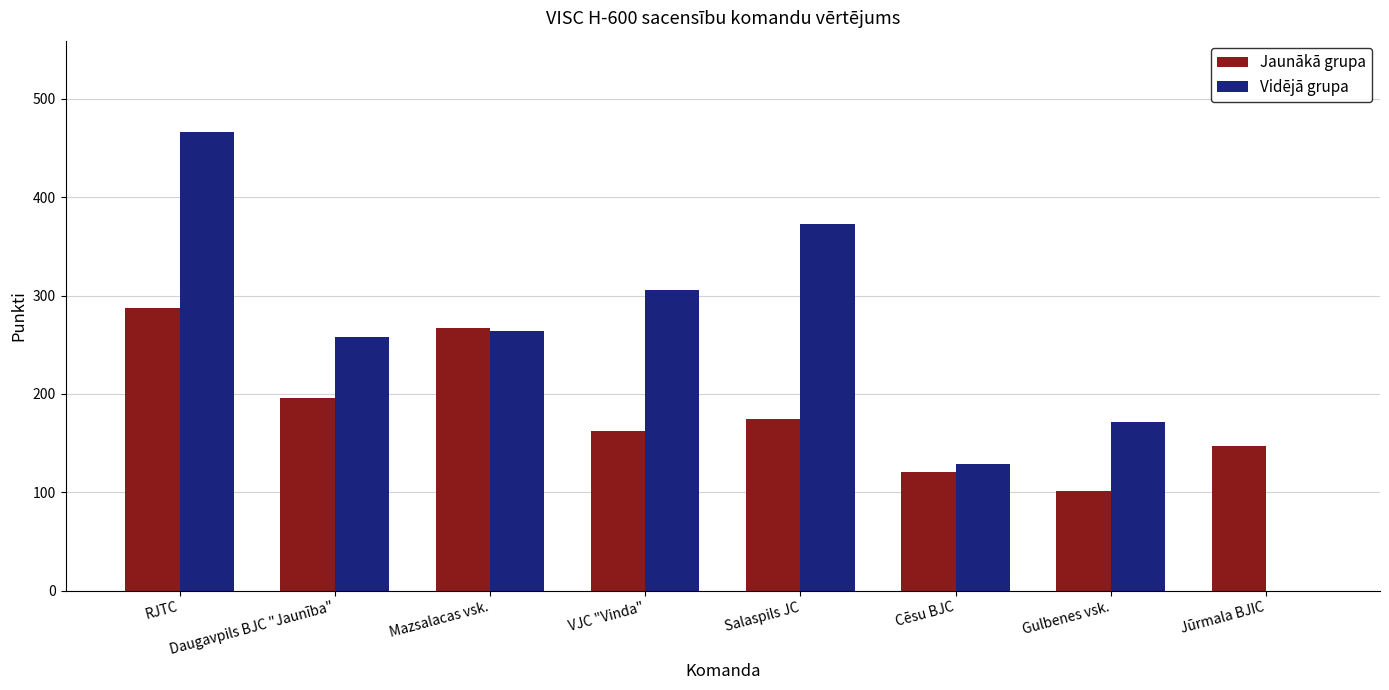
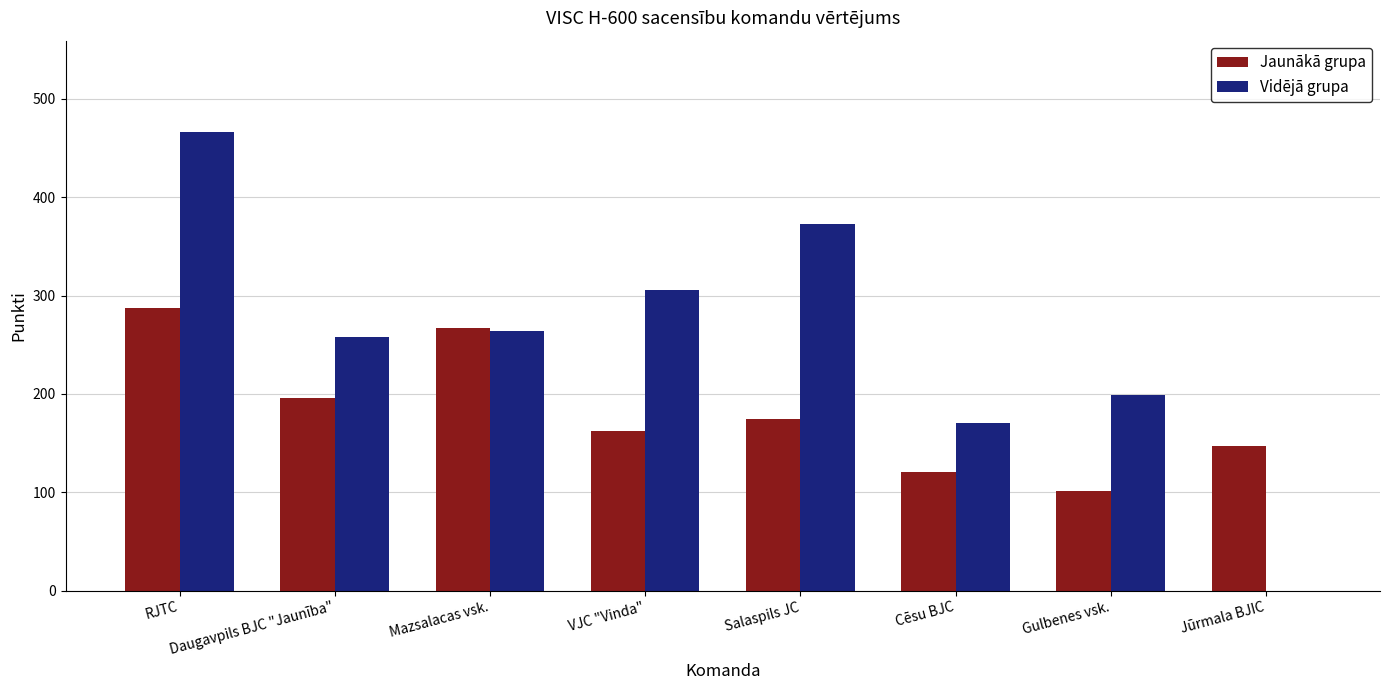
  {
    "Jaunākā grupa": {
      "RJTC": 290,
      "Daugavpils BJC \"Jaunība\"": 200,
      "Mazsalacas vsk.": 270,
      "VJC \"Vinda\"": 160,
      "Salaspils JC": 170,
      "Cēsu BJC": 120,
      "Gulbenes vsk.": 100,
      "Jūrmala BJIC": 150
    },
    "Vidējā grupa": {
      "RJTC": 470,
      "Daugavpils BJC \"Jaunība\"": 260,
      "Mazsalacas vsk.": 260,
      "VJC \"Vinda\"": 310,
      "Salaspils JC": 370,
-     "Cēsu BJC": 130,
-     "Gulbenes vsk.": 170,
+     "Cēsu BJC": 170,
+     "Gulbenes vsk.": 200,
      "Jūrmala BJIC": 0
    }
  }
